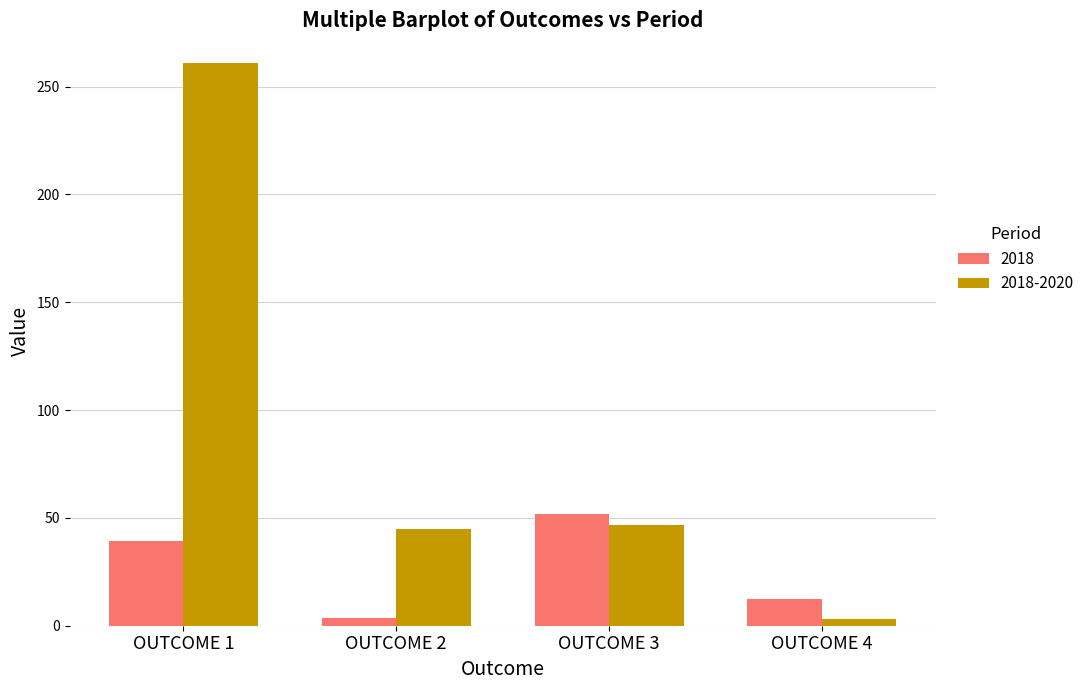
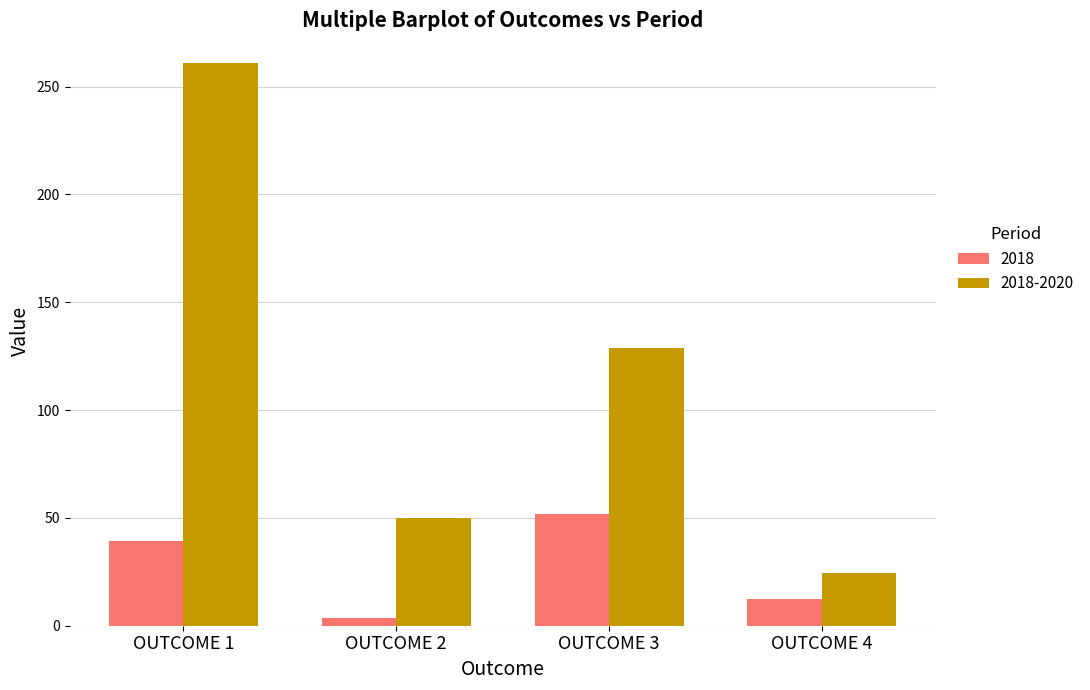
  {
    "2018": {
      "OUTCOME 1": 39,
      "OUTCOME 2": 4,
      "OUTCOME 3": 52,
      "OUTCOME 4": 12
    },
    "2018-2020": {
      "OUTCOME 1": 261,
-     "OUTCOME 2": 45,
-     "OUTCOME 3": 47,
-     "OUTCOME 4": 3
+     "OUTCOME 2": 50,
+     "OUTCOME 3": 129,
+     "OUTCOME 4": 25
    }
  }
